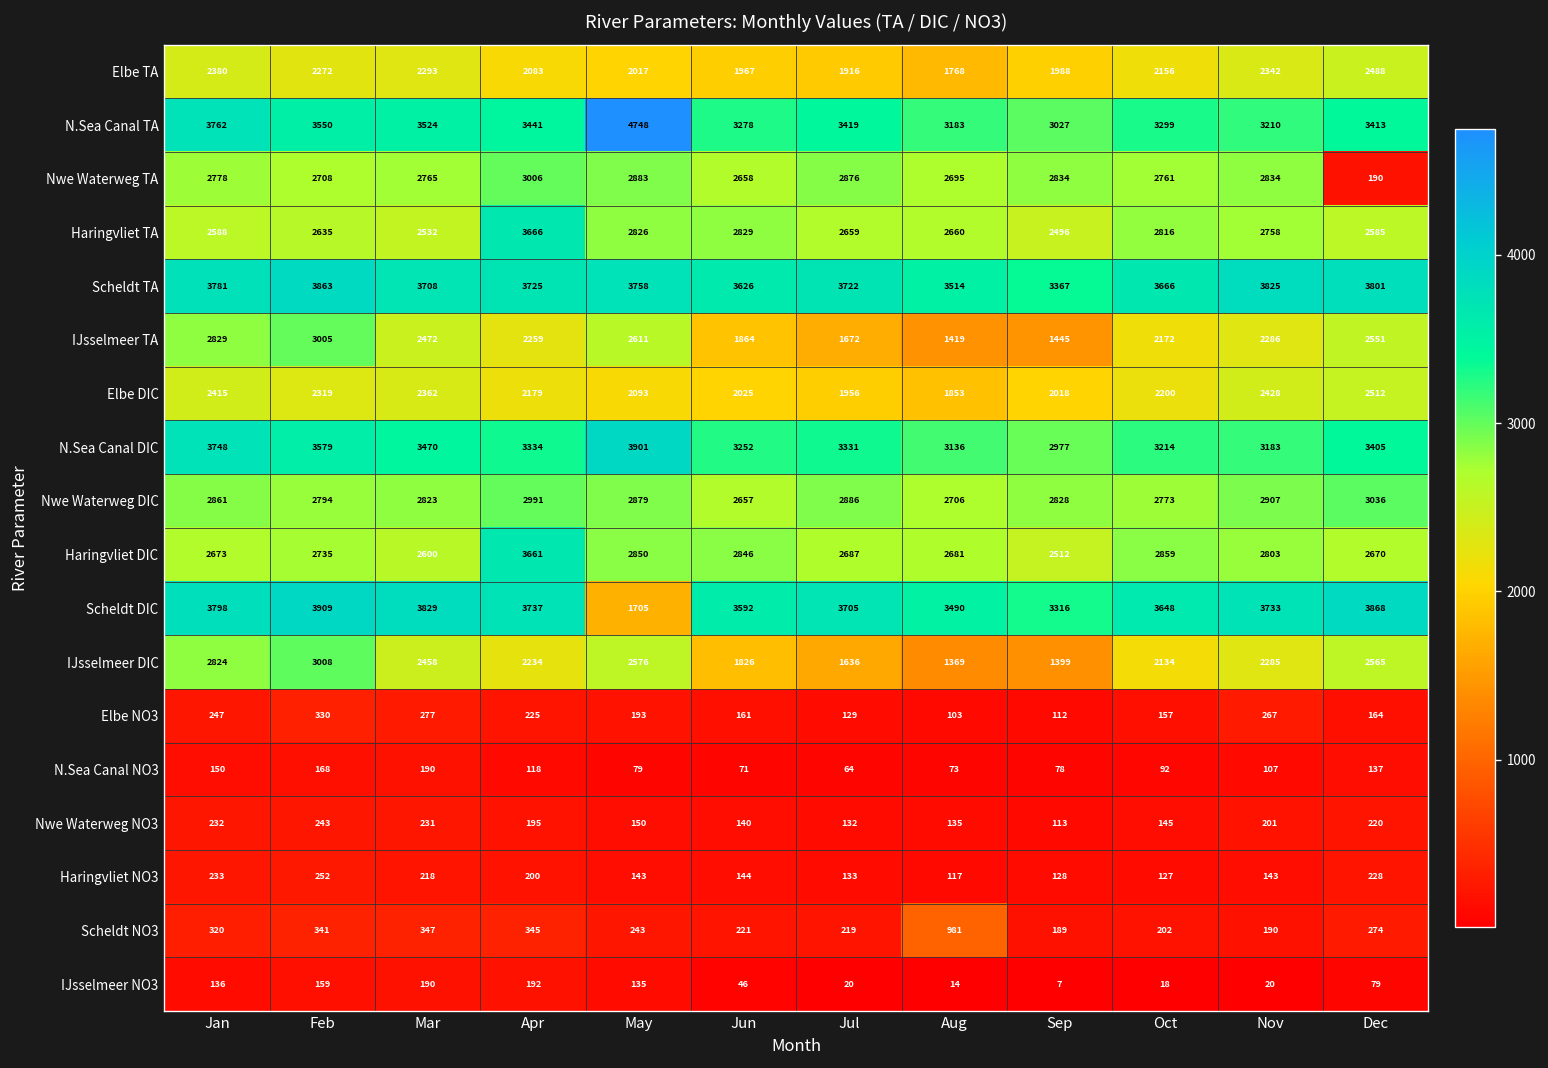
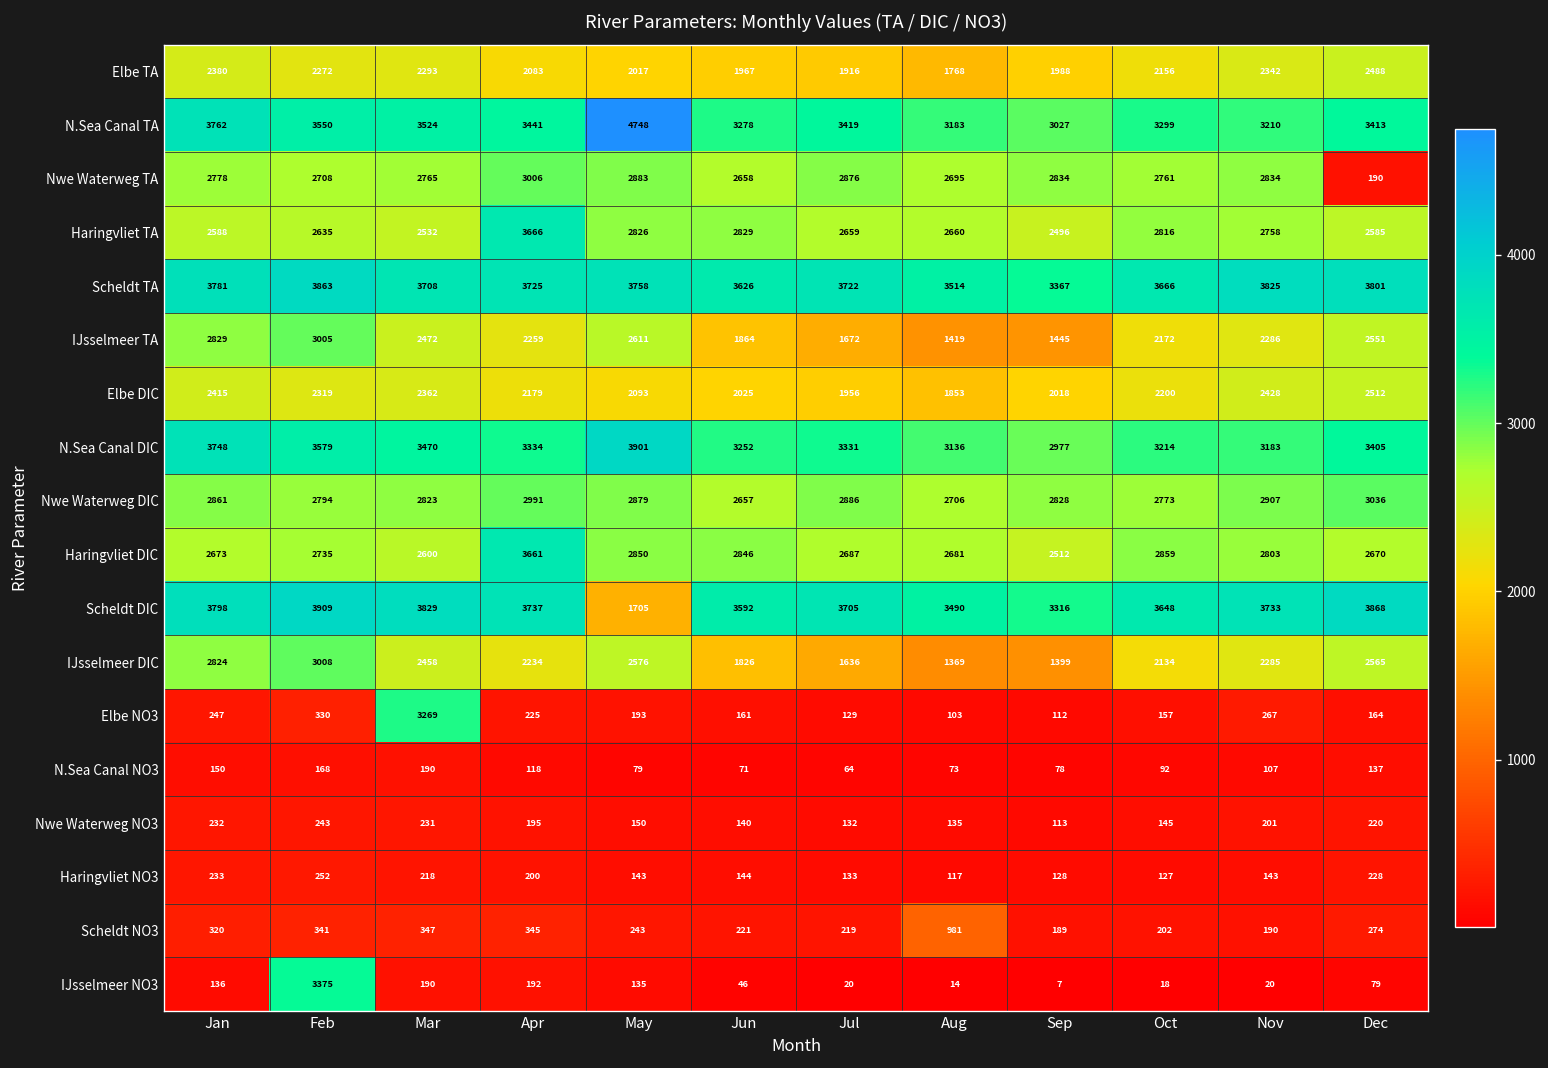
  {
    "Elbe NO3": {
      "Jan": 247,
      "Feb": 330,
-     "Mar": 277,
+     "Mar": 3269,
      "Apr": 225,
      "May": 193,
      "Jun": 161,
      "Jul": 129,
      "Aug": 103,
      "Sep": 112,
      "Oct": 157,
      "Nov": 267,
      "Dec": 164
    },
    "IJsselmeer NO3": {
      "Jan": 136,
-     "Feb": 159,
+     "Feb": 3375,
      "Mar": 190,
      "Apr": 192,
      "May": 135,
      "Jun": 46,
      "Jul": 20,
      "Aug": 14,
      "Sep": 7,
      "Oct": 18,
      "Nov": 20,
      "Dec": 79
    }
  }
